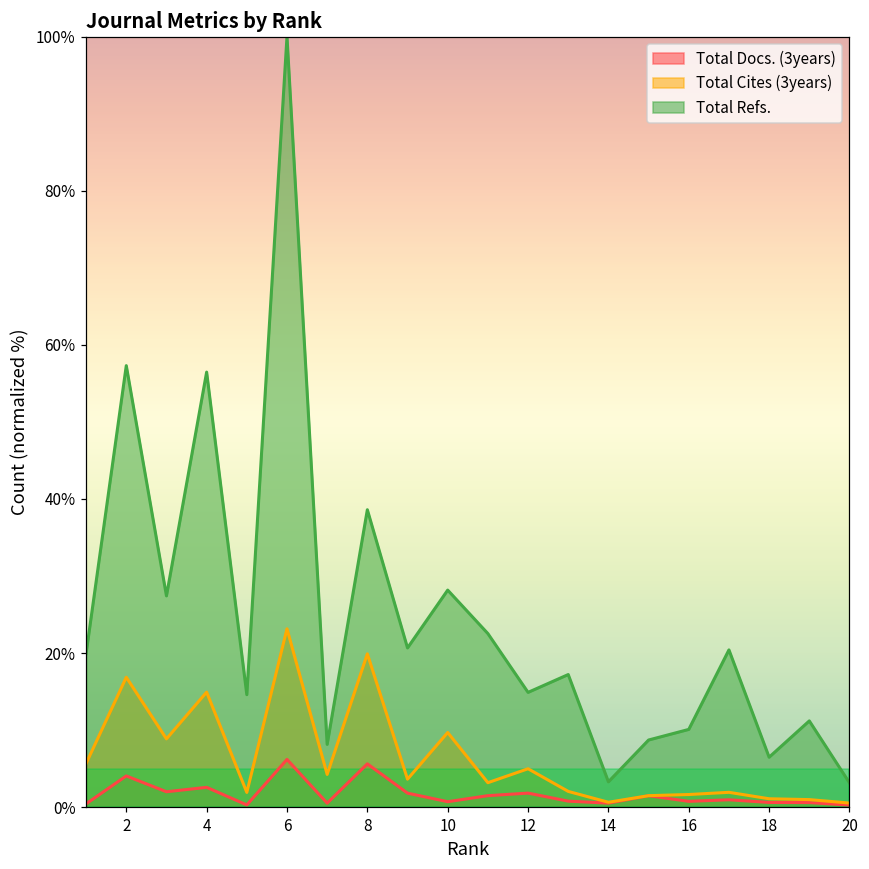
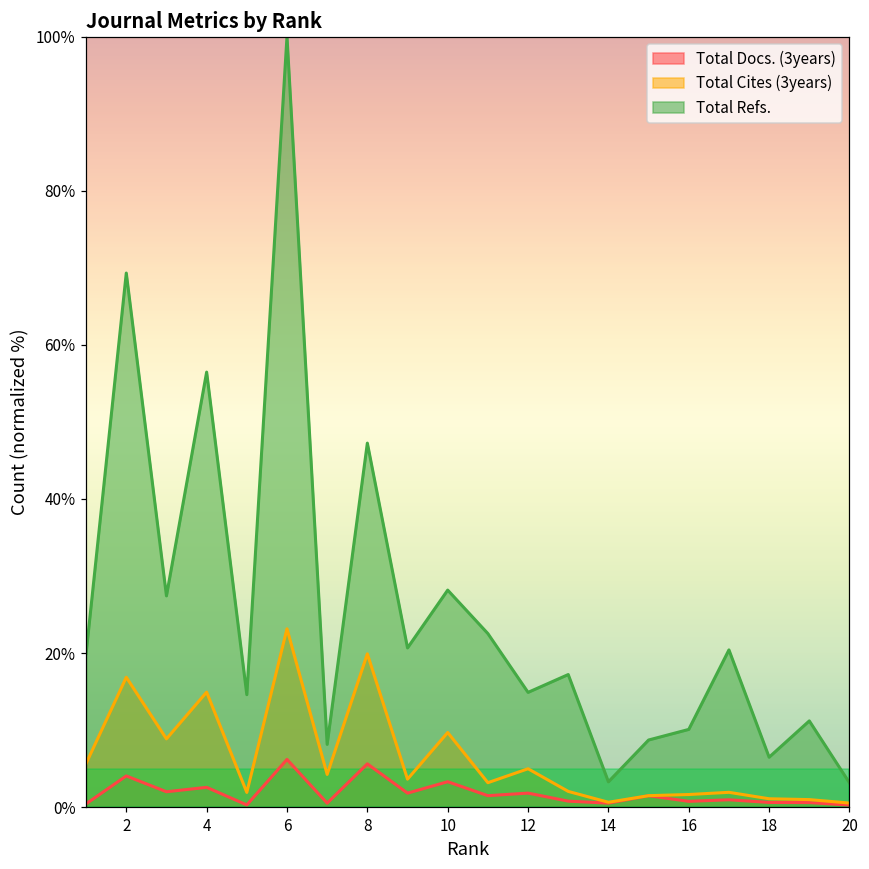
  {
    "Total Docs. (3years)": {
      "2": "4%",
      "4": "3%",
      "6": "6%",
      "8": "6%",
-     "10": "1%",
+     "10": "3%",
      "12": "2%",
      "16": "1%",
      "18": "1%"
    },
    "Total Cites (3years)": {
      "2": "17%",
      "4": "15%",
      "6": "23%",
      "8": "20%",
      "10": "10%",
      "12": "5%",
      "16": "2%",
      "18": "1%"
    },
    "Total Refs.": {
-     "2": "57%",
+     "2": "69%",
      "4": "56%",
      "6": "100%",
-     "8": "39%",
+     "8": "47%",
      "10": "28%",
      "12": "15%",
      "14": "3%",
      "16": "10%",
      "18": "6%",
      "20": "3%"
    }
  }
